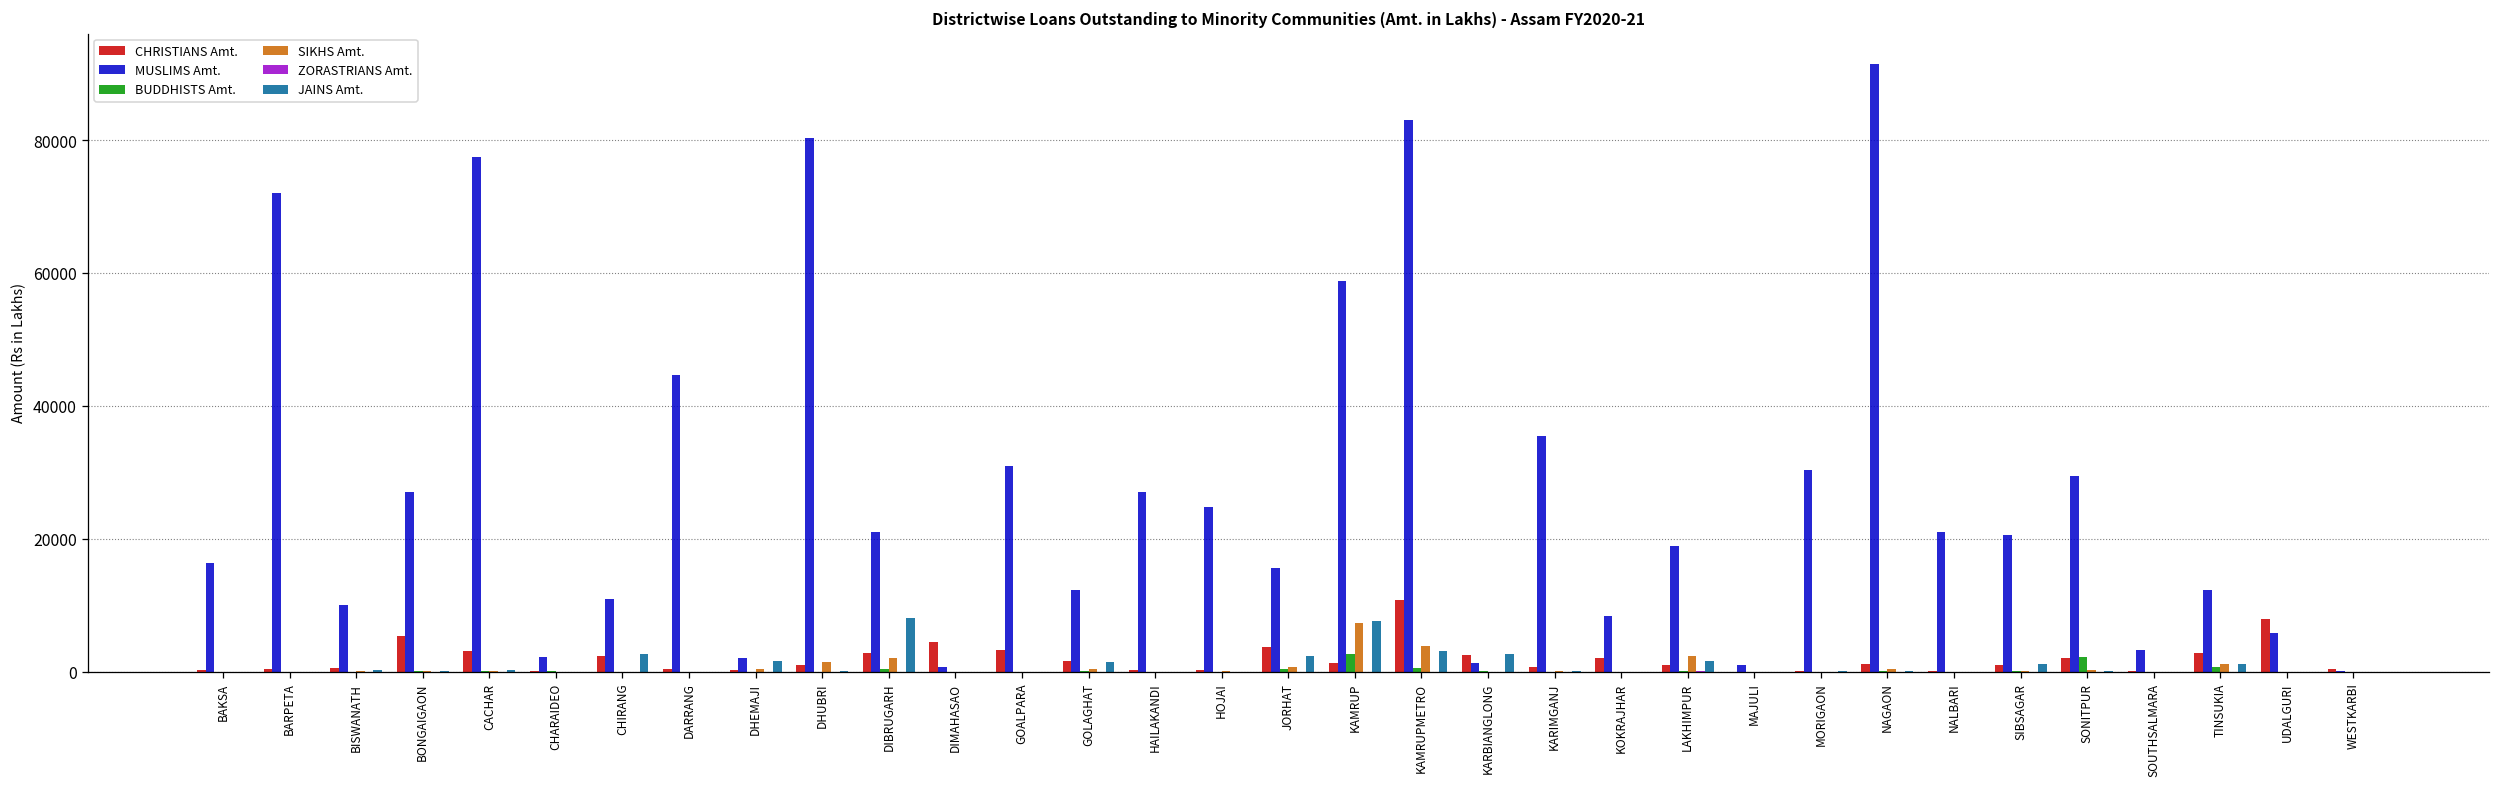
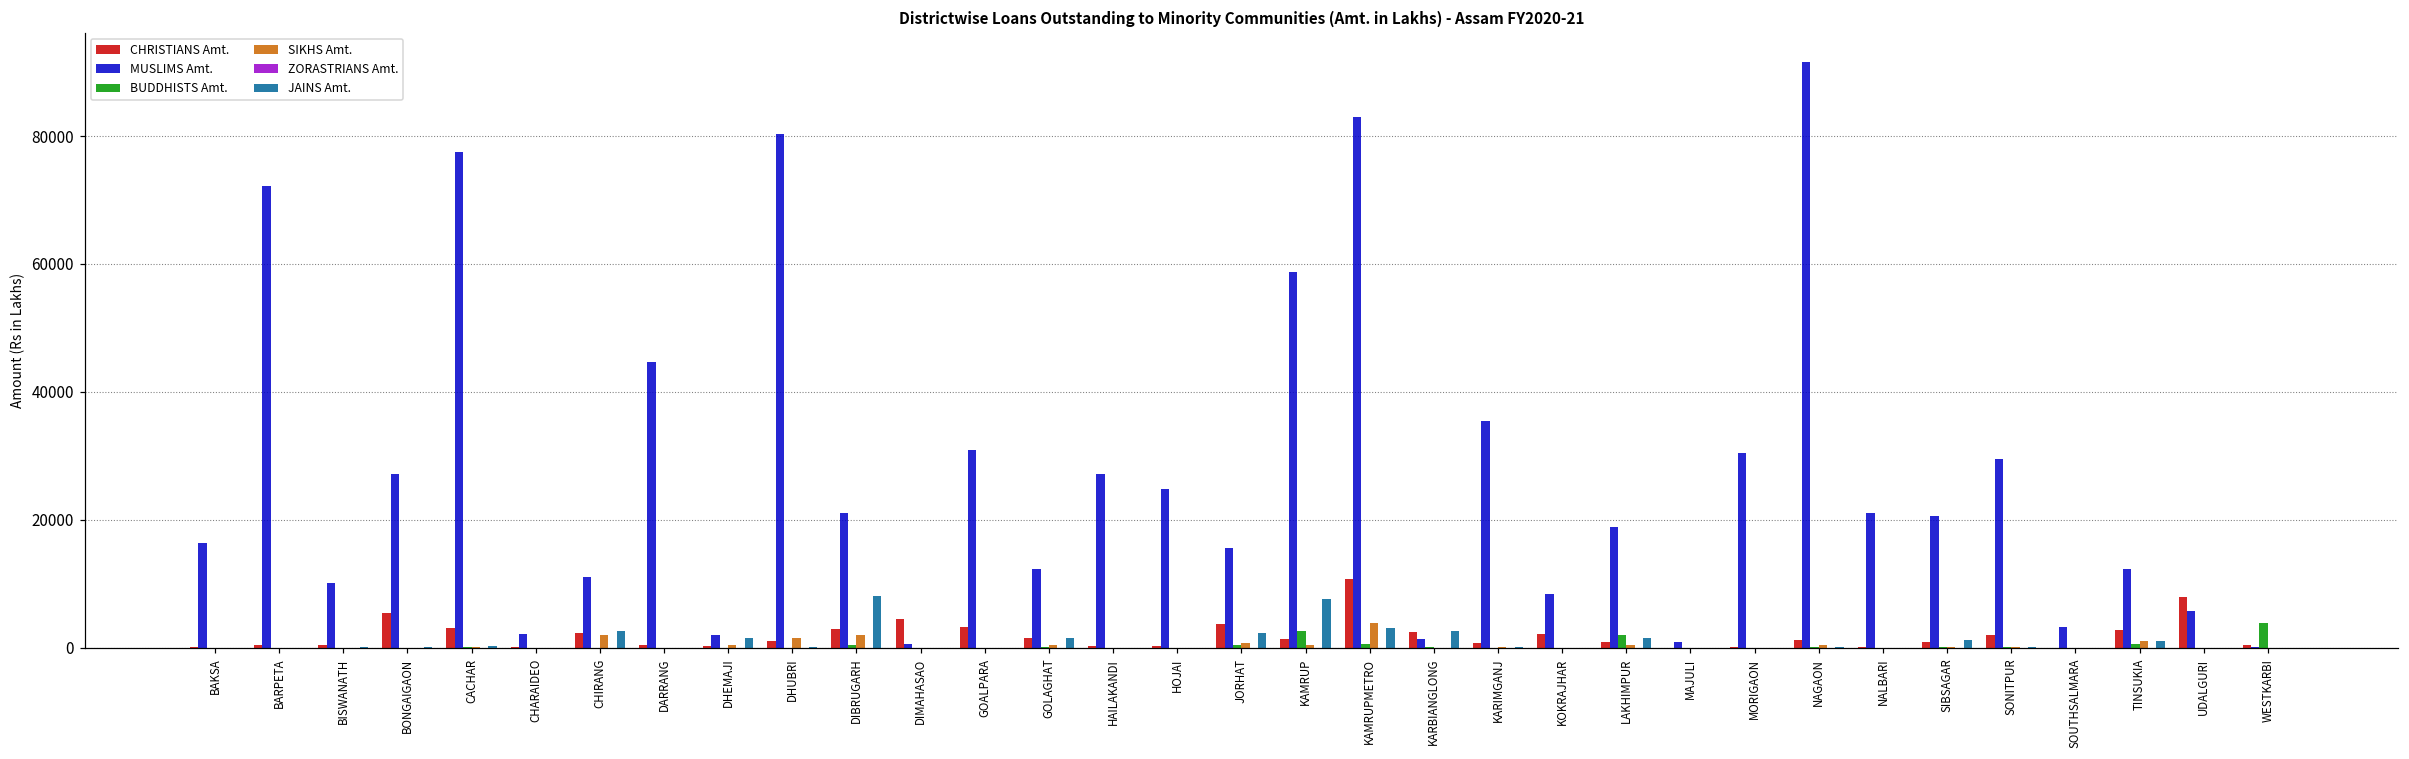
  {
    "CHRISTIANS Amt.": {
      "BISWANATH": 0,
      "BONGAIGAON": 5000,
      "CACHAR": 3000,
      "CHIRANG": 2000,
      "DHUBRI": 1000,
      "DIBRUGARH": 3000,
      "DIMAHASAO": 5000,
      "GOALPARA": 3000,
      "GOLAGHAT": 2000,
      "JORHAT": 4000,
      "KAMRUP": 1000,
      "KAMRUPMETRO": 11000,
      "KARBIANGLONG": 3000,
      "KARIMGANJ": 1000,
      "KOKRAJHAR": 2000,
      "LAKHIMPUR": 1000,
      "NAGAON": 1000,
      "SIBSAGAR": 1000,
      "SONITPUR": 2000,
      "TINSUKIA": 3000,
      "UDALGURI": 8000,
      "WESTKARBI": 0
    },
    "MUSLIMS Amt.": {
      "BAKSA": 16000,
      "BARPETA": 72000,
      "BISWANATH": 10000,
      "BONGAIGAON": 27000,
      "CACHAR": 78000,
      "CHARAIDEO": 2000,
      "CHIRANG": 11000,
      "DARRANG": 45000,
      "DHEMAJI": 2000,
      "DHUBRI": 80000,
      "DIBRUGARH": 21000,
      "DIMAHASAO": 1000,
      "GOALPARA": 31000,
      "GOLAGHAT": 12000,
      "HAILAKANDI": 27000,
      "HOJAI": 25000,
      "JORHAT": 16000,
      "KAMRUP": 59000,
      "KAMRUPMETRO": 83000,
      "KARBIANGLONG": 1000,
      "KARIMGANJ": 35000,
      "KOKRAJHAR": 8000,
      "LAKHIMPUR": 19000,
      "MAJULI": 1000,
      "MORIGAON": 30000,
      "NAGAON": 92000,
      "NALBARI": 21000,
      "SIBSAGAR": 21000,
      "SONITPUR": 30000,
      "SOUTHSALMARA": 3000,
      "TINSUKIA": 12000,
      "UDALGURI": 6000
    },
    "BUDDHISTS Amt.": {
      "JORHAT": 0,
      "KAMRUP": 3000,
      "KAMRUPMETRO": 1000,
-     "LAKHIMPUR": 0,
-     "SONITPUR": 2000,
+     "LAKHIMPUR": 2000,
+     "SONITPUR": 0,
      "SOUTHSALMARA": 0,
      "TINSUKIA": 1000,
-     "WESTKARBI": 0
+     "WESTKARBI": 4000
    },
    "SIKHS Amt.": {
-     "CHIRANG": 0,
+     "CHIRANG": 2000,
      "DHEMAJI": 0,
      "DHUBRI": 2000,
      "DIBRUGARH": 2000,
      "GOLAGHAT": 0,
      "JORHAT": 1000,
-     "KAMRUP": 7000,
+     "KAMRUP": 0,
      "KAMRUPMETRO": 4000,
-     "LAKHIMPUR": 2000,
+     "LAKHIMPUR": 0,
      "MAJULI": 0,
      "NAGAON": 0,
      "TINSUKIA": 1000
    },
    "ZORASTRIANS Amt.": {
      "BAKSA": 0,
      "DIMAHASAO": 0,
      "HAILAKANDI": 0,
      "HOJAI": 0,
      "KARBIANGLONG": 0,
      "KARIMGANJ": 0,
      "MAJULI": 0,
      "SOUTHSALMARA": 0,
      "WESTKARBI": 0
    },
    "JAINS Amt.": {
      "CHIRANG": 3000,
      "DHEMAJI": 2000,
      "DIBRUGARH": 8000,
      "DIMAHASAO": 0,
      "GOLAGHAT": 2000,
      "JORHAT": 2000,
      "KAMRUP": 8000,
      "KAMRUPMETRO": 3000,
      "KARBIANGLONG": 3000,
      "LAKHIMPUR": 2000,
      "MAJULI": 0,
      "SIBSAGAR": 1000,
      "SOUTHSALMARA": 0,
      "TINSUKIA": 1000,
      "WESTKARBI": 0
    }
  }
